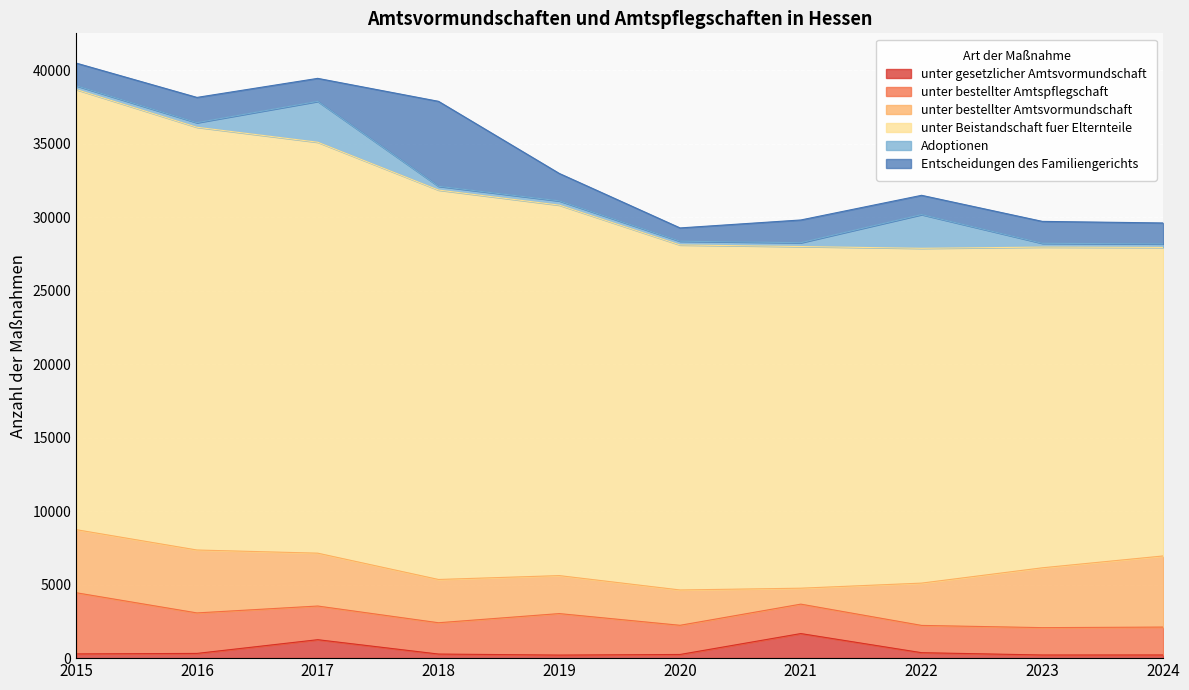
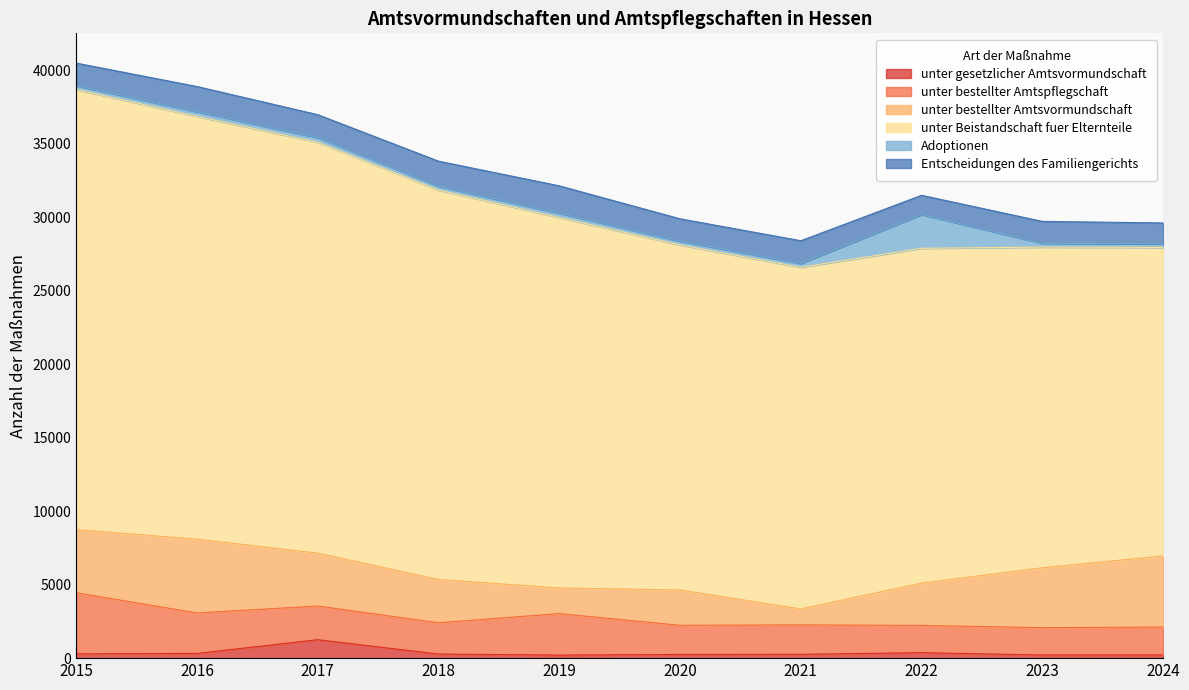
  {
    "unter gesetzlicher Amtsvormundschaft": {
      "2015": 300,
      "2016": 300,
      "2017": 1300,
      "2018": 300,
      "2019": 200,
      "2020": 200,
-     "2021": 1700,
+     "2021": 300,
      "2022": 400,
      "2023": 200,
      "2024": 200
    },
    "unter bestellter Amtspflegschaft": {
      "2015": 4200,
      "2016": 2800,
      "2017": 2300,
      "2018": 2100,
      "2019": 2800,
      "2020": 2000,
      "2021": 2000,
      "2022": 1900,
      "2023": 1900,
      "2024": 1900
    },
    "unter bestellter Amtsvormundschaft": {
      "2015": 4300,
-     "2016": 4300,
+     "2016": 5000,
      "2017": 3600,
      "2018": 2900,
-     "2019": 2600,
+     "2019": 1700,
      "2020": 2400,
      "2021": 1100,
      "2022": 2900,
      "2023": 4100,
      "2024": 4800
    },
    "unter Beistandschaft fuer Elternteile": {
      "2015": 29900,
      "2016": 28800,
      "2017": 28000,
      "2018": 26500,
      "2019": 25200,
      "2020": 23500,
      "2021": 23200,
      "2022": 22800,
      "2023": 21800,
      "2024": 21000
    },
    "Adoptionen": {
      "2015": 300,
      "2016": 300,
-     "2017": 2800,
+     "2017": 300,
      "2018": 300,
      "2019": 300,
      "2020": 300,
      "2021": 300,
      "2022": 2300,
      "2023": 300,
      "2024": 200
    },
    "Entscheidungen des Familiengerichts": {
      "2015": 1500,
      "2016": 1700,
      "2017": 1600,
-     "2018": 5800,
+     "2018": 1700,
      "2019": 1900,
-     "2020": 900,
+     "2020": 1500,
      "2021": 1500,
      "2022": 1300,
      "2023": 1500,
      "2024": 1400
    }
  }
